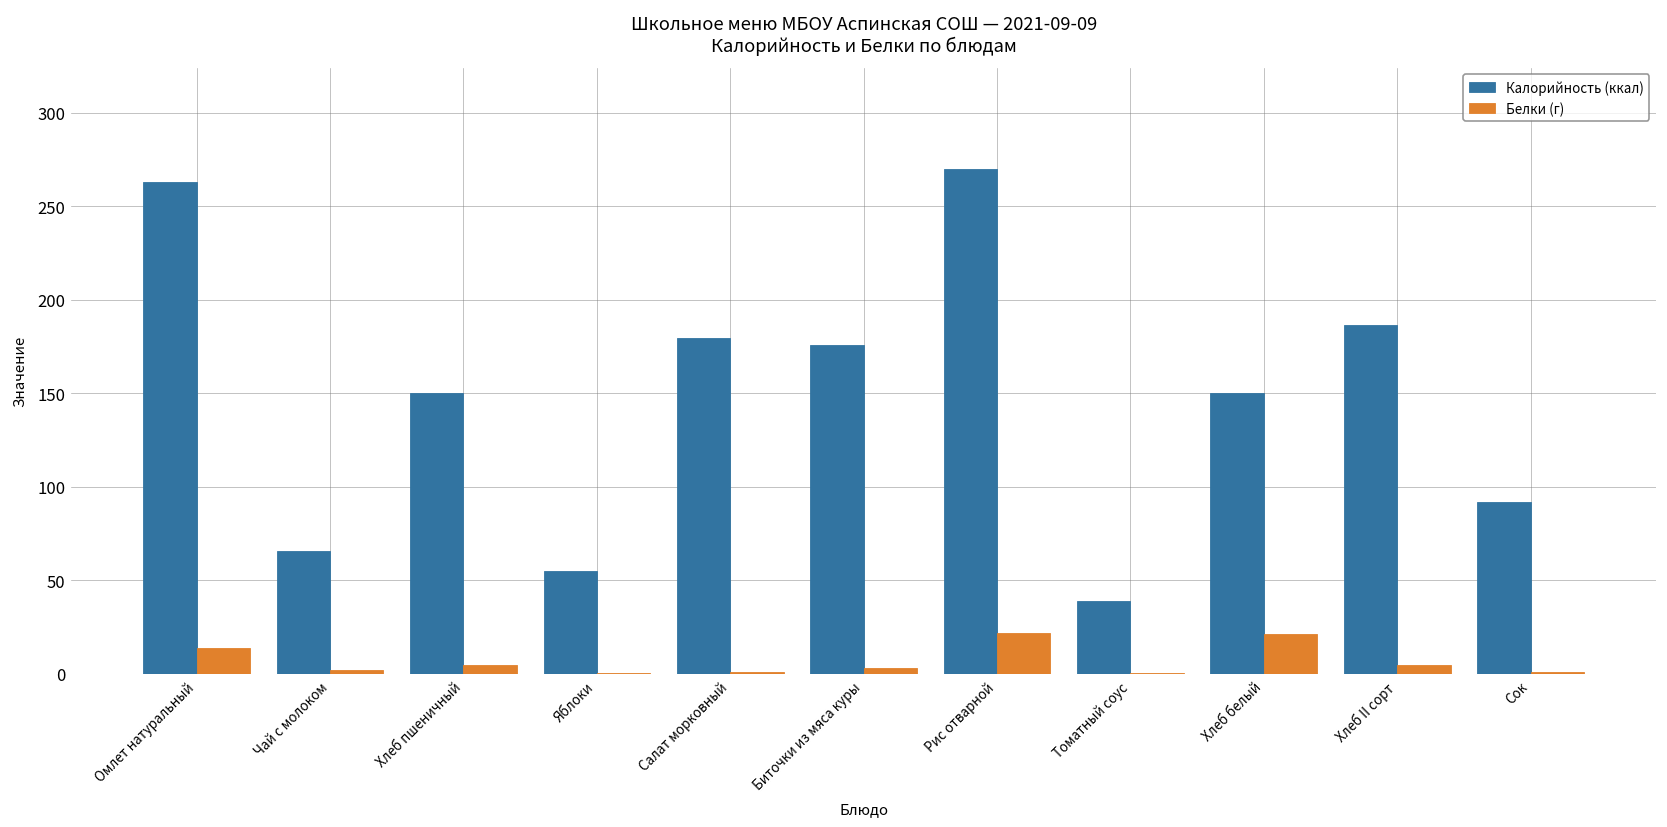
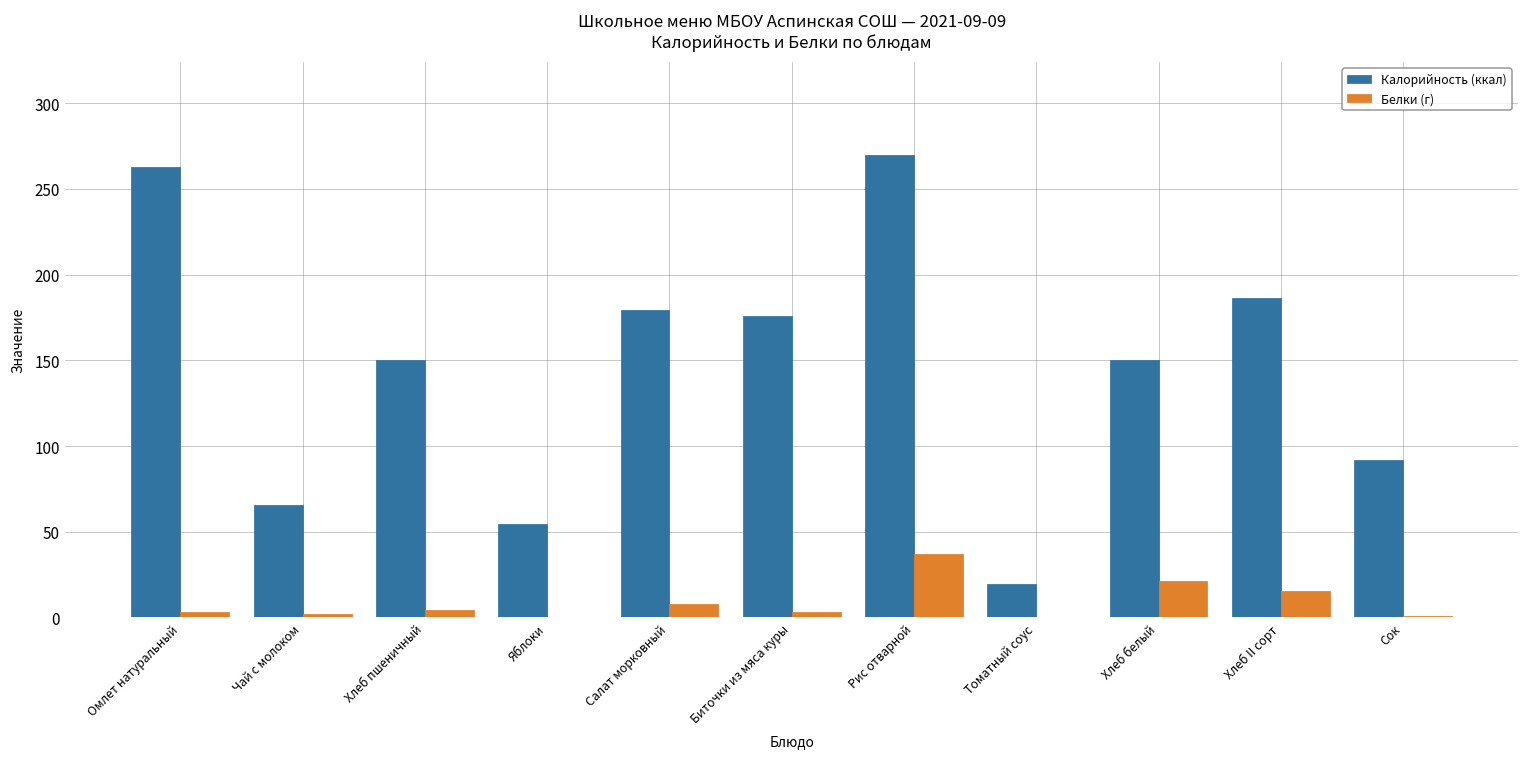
  {
    "Калорийность (ккал)": {
      "Омлет натуральный": 263,
      "Чай с молоком": 66,
      "Хлеб пшеничный": 150,
      "Яблоки": 55,
      "Салат морковный": 179,
      "Биточки из мяса куры": 176,
      "Рис отварной": 270,
-     "Томатный соус": 39,
+     "Томатный соус": 20,
      "Хлеб белый": 150,
      "Хлеб II сорт": 187,
      "Сок": 92
    },
    "Белки (г)": {
-     "Омлет натуральный": 14,
+     "Омлет натуральный": 3,
      "Чай с молоком": 2,
      "Хлеб пшеничный": 4,
-     "Салат морковный": 1,
+     "Салат морковный": 8,
      "Биточки из мяса куры": 3,
-     "Рис отварной": 22,
+     "Рис отварной": 37,
      "Хлеб белый": 21,
-     "Хлеб II сорт": 4
+     "Хлеб II сорт": 15
    }
  }
